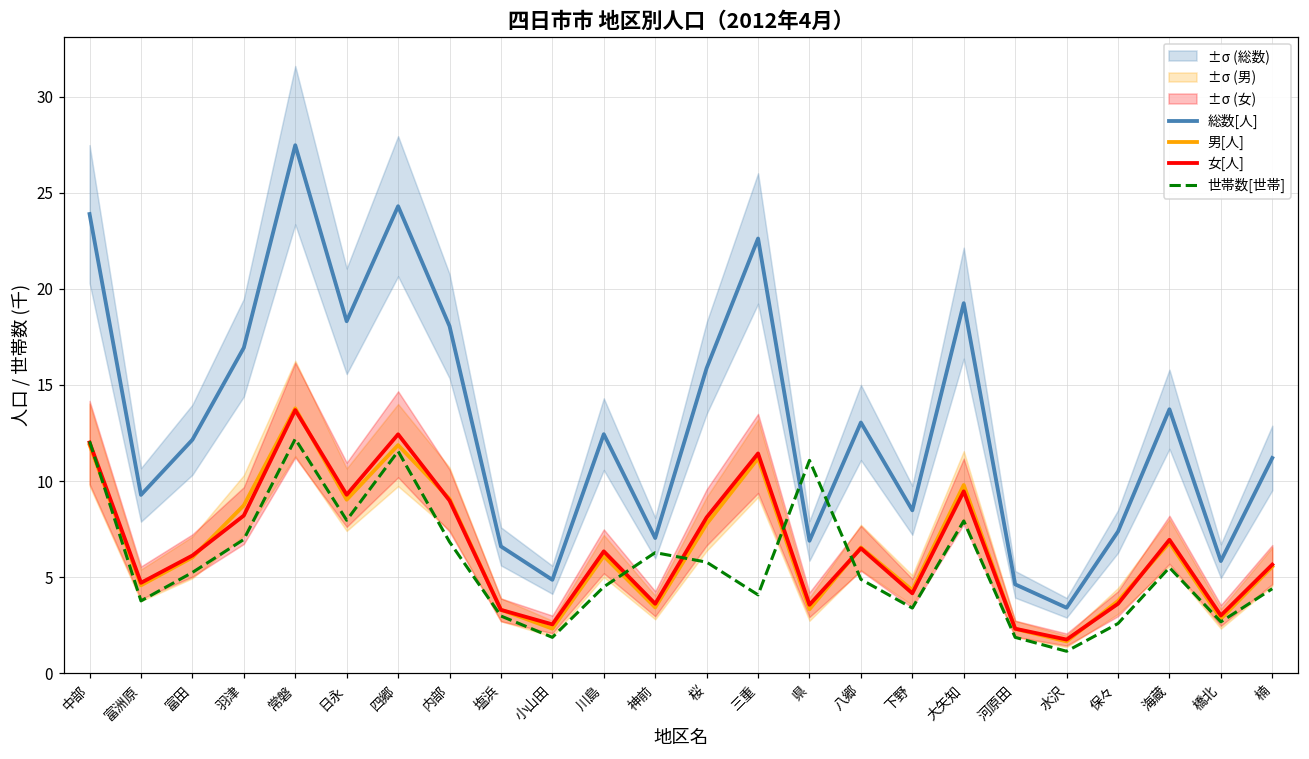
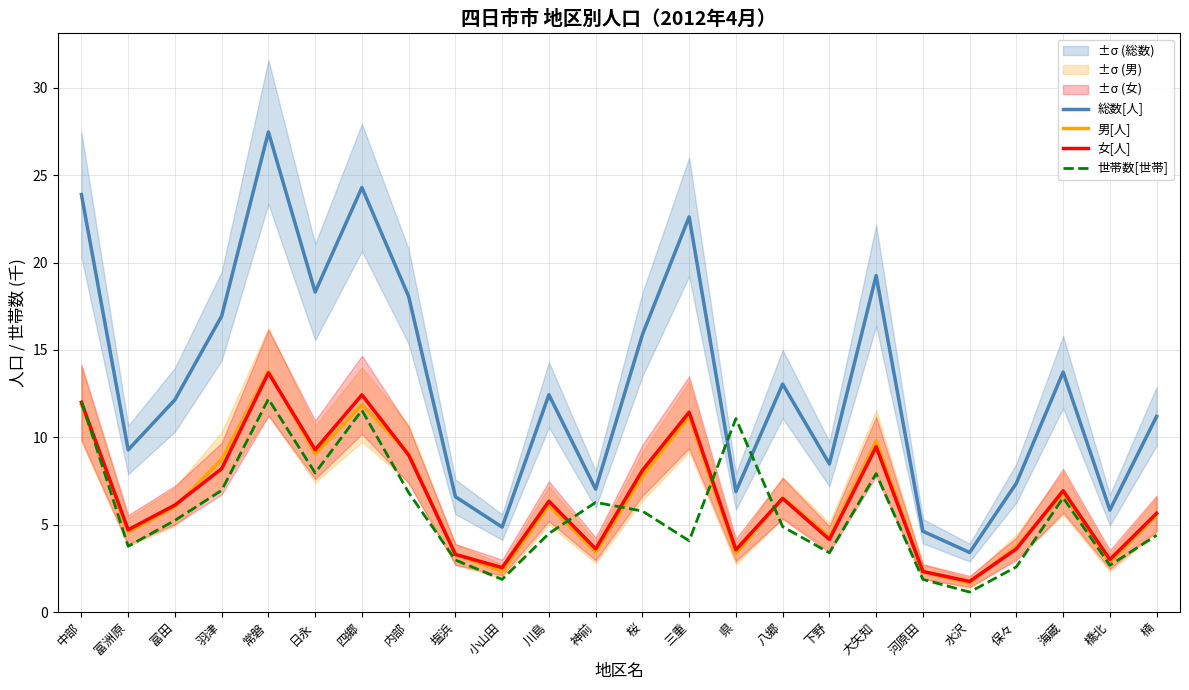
  {
    "世帯数[世帯]": {
      "富洲原": 3.8,
      "富田": 5.2,
      "羽津": 7.0,
      "常磐": 12.2,
      "日永": 8.0,
      "四郷": 11.6,
      "内部": 6.8,
      "塩浜": 3.0,
      "小山田": 1.9,
      "川島": 4.5,
      "神前": 6.3,
      "桜": 5.8,
      "三重": 4.1,
      "県": 11.1,
      "八郷": 4.9,
      "下野": 3.4,
      "大矢知": 7.9,
      "河原田": 1.9,
      "水沢": 1.1,
      "保々": 2.6,
-     "海蔵": 5.5,
+     "海蔵": 6.5,
      "橋北": 2.7,
      "楠": 4.4
    }
  }
